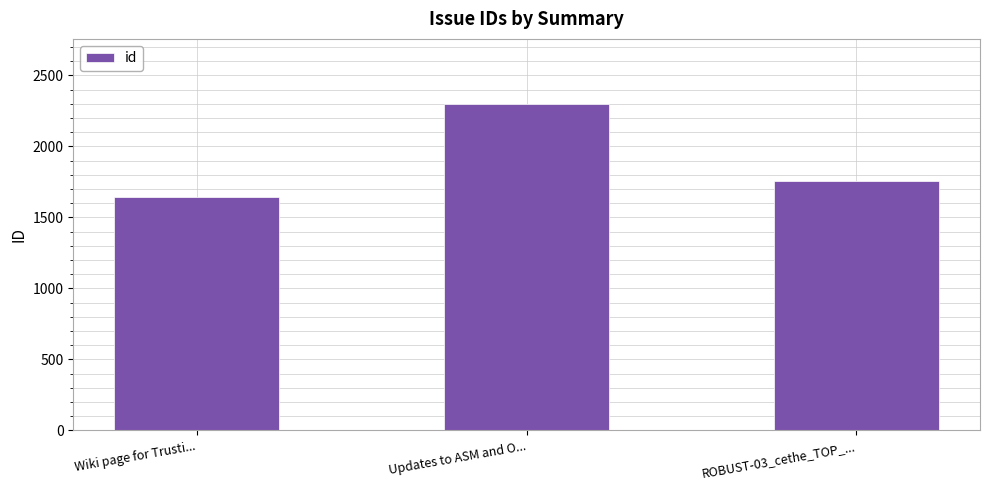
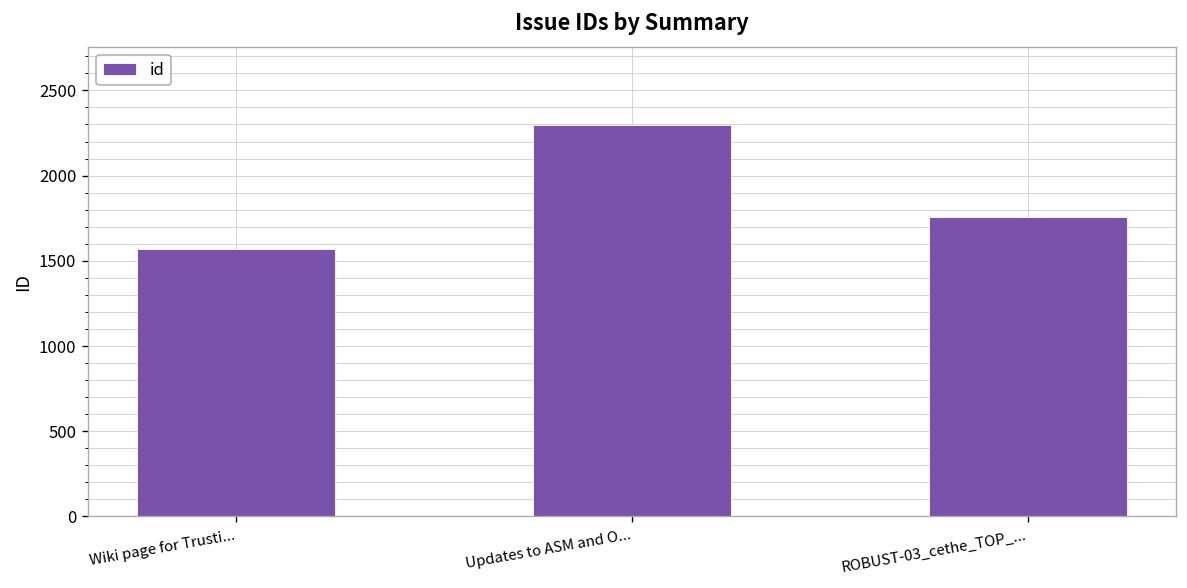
  {
-   "Wiki page for Trusti...": 1640,
+   "Wiki page for Trusti...": 1570,
    "Updates to ASM and O...": 2300,
    "ROBUST-03_cethe_TOP_...": 1760
  }
